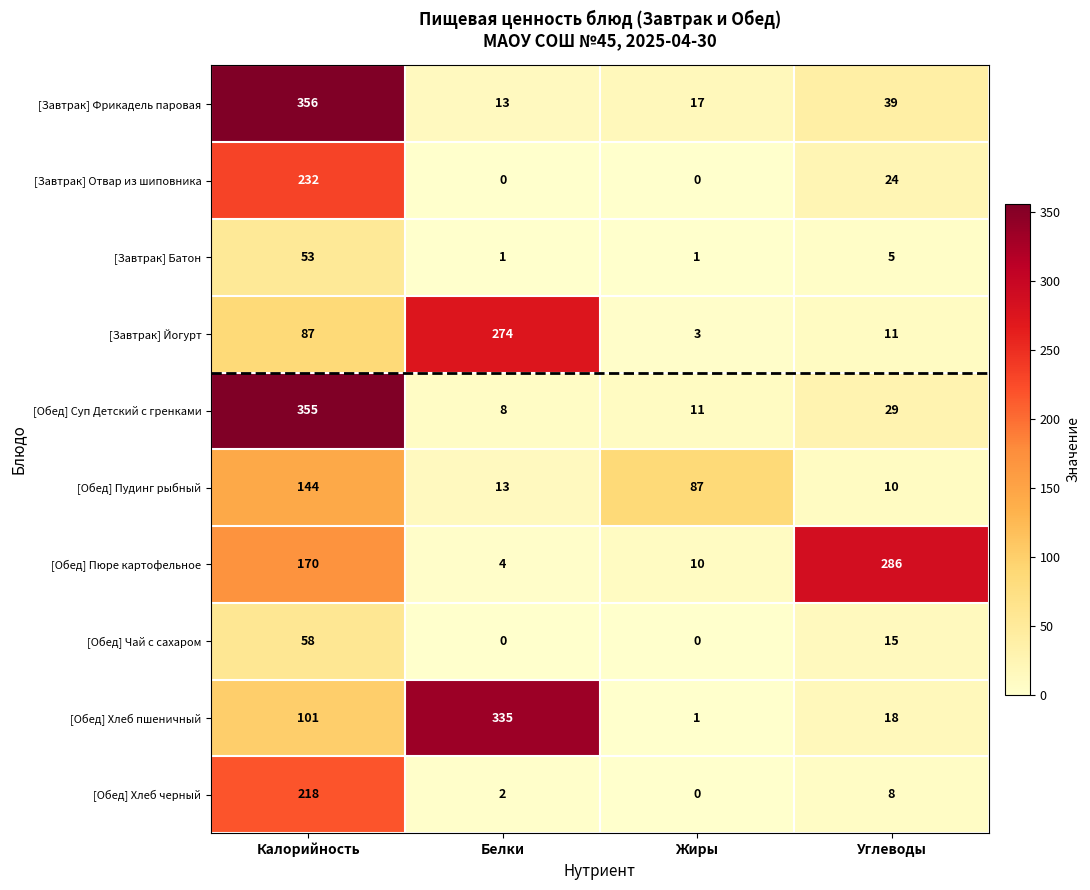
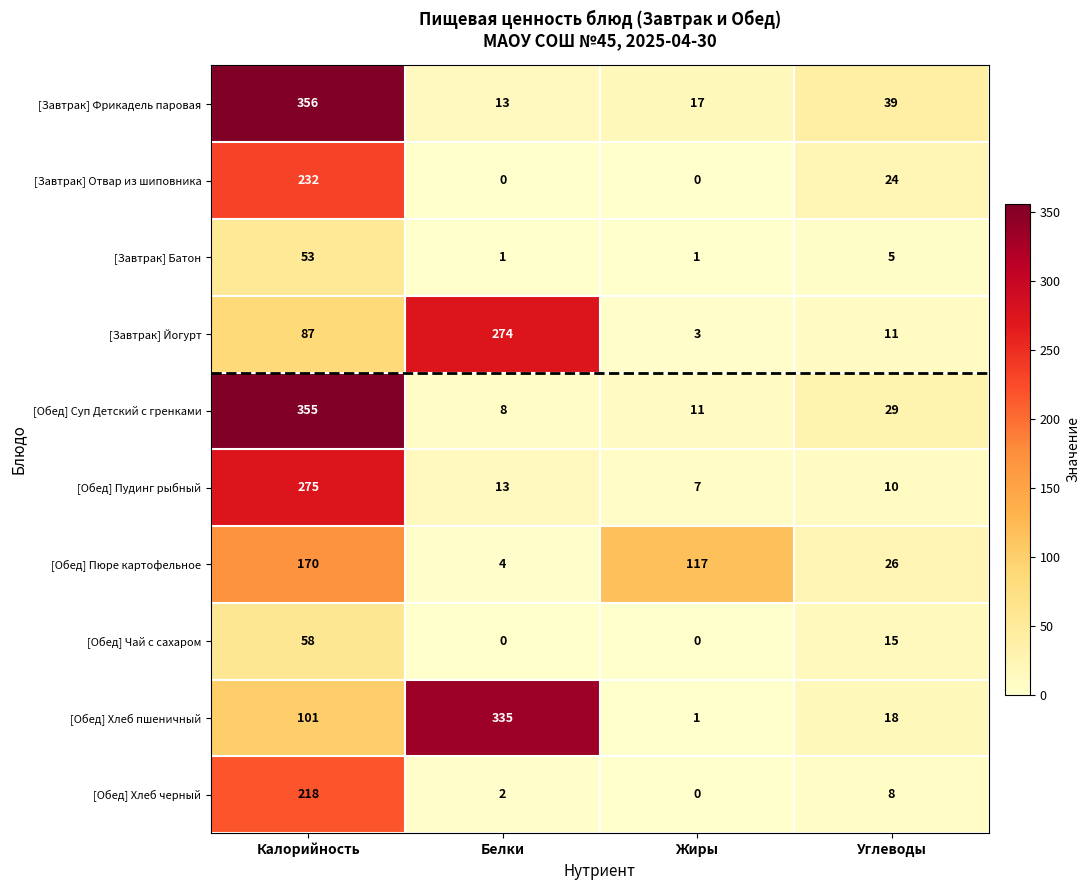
  {
    "[Завтрак] Фрикадель паровая": {
      "Калорийность": 356,
      "Белки": 13,
      "Жиры": 17,
      "Углеводы": 39
    },
    "[Завтрак] Отвар из шиповника": {
      "Калорийность": 232,
      "Белки": 0,
      "Жиры": 0,
      "Углеводы": 24
    },
    "[Завтрак] Батон": {
      "Калорийность": 53,
      "Белки": 1,
      "Жиры": 1,
      "Углеводы": 5
    },
    "[Завтрак] Йогурт": {
      "Калорийность": 87,
      "Белки": 274,
      "Жиры": 3,
      "Углеводы": 11
    },
    "[Обед] Суп Детский с гренками": {
      "Калорийность": 355,
      "Белки": 8,
      "Жиры": 11,
      "Углеводы": 29
    },
    "[Обед] Пудинг рыбный": {
-     "Калорийность": 144,
+     "Калорийность": 275,
      "Белки": 13,
-     "Жиры": 87,
+     "Жиры": 7,
      "Углеводы": 10
    },
    "[Обед] Пюре картофельное": {
      "Калорийность": 170,
      "Белки": 4,
-     "Жиры": 10,
-     "Углеводы": 286
+     "Жиры": 117,
+     "Углеводы": 26
    },
    "[Обед] Чай с сахаром": {
      "Калорийность": 58,
      "Белки": 0,
      "Жиры": 0,
      "Углеводы": 15
    },
    "[Обед] Хлеб пшеничный": {
      "Калорийность": 101,
      "Белки": 335,
      "Жиры": 1,
      "Углеводы": 18
    },
    "[Обед] Хлеб черный": {
      "Калорийность": 218,
      "Белки": 2,
      "Жиры": 0,
      "Углеводы": 8
    }
  }
